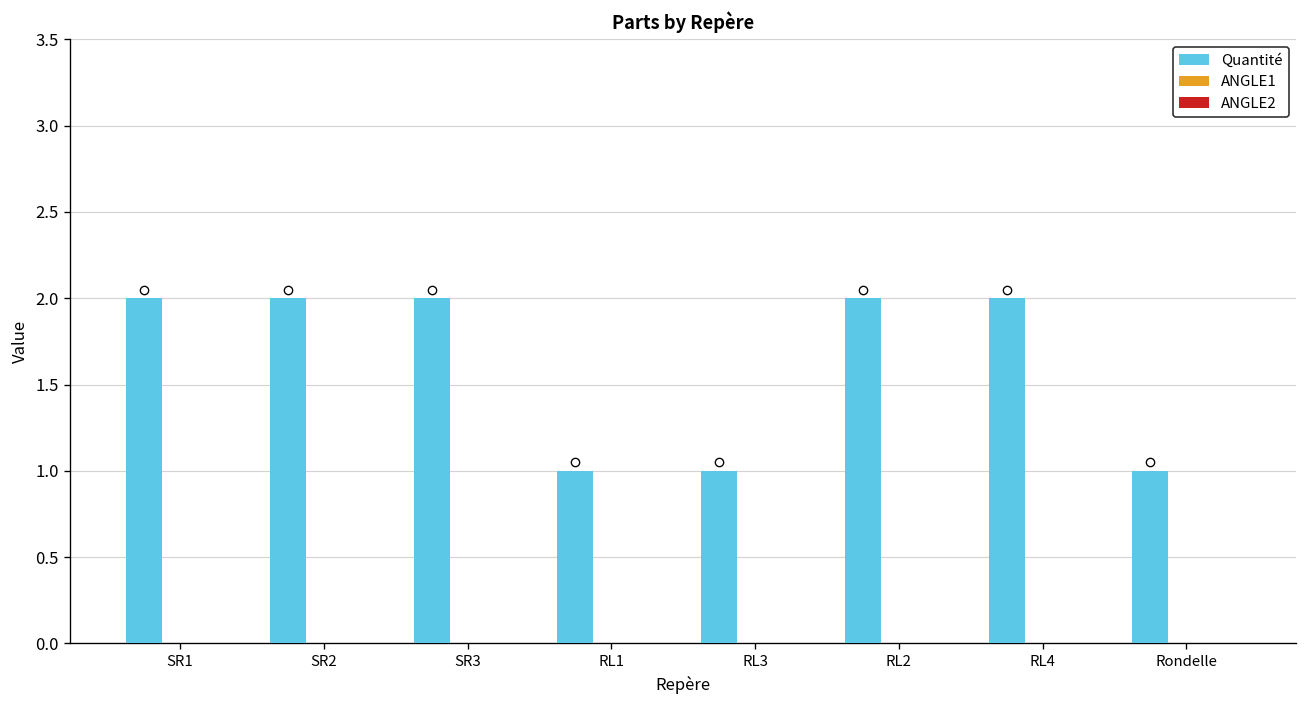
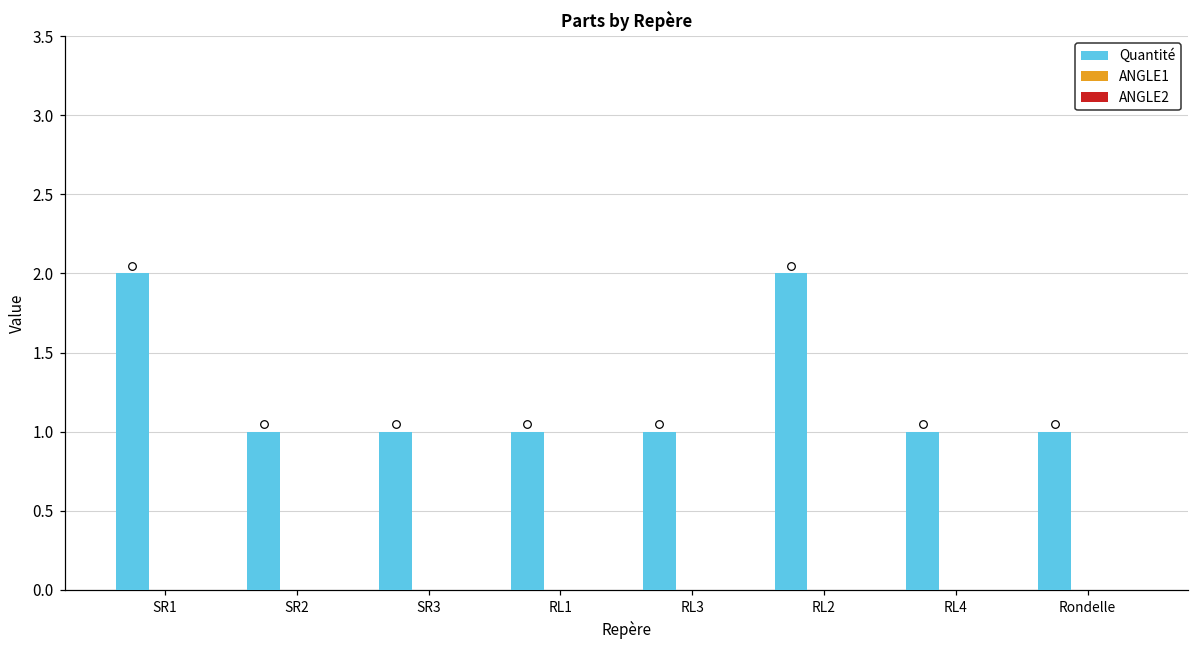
  {
    "Quantité": {
      "SR1": 2,
-     "SR2": 2,
-     "SR3": 2,
+     "SR2": 1,
+     "SR3": 1,
      "RL1": 1,
      "RL3": 1,
      "RL2": 2,
-     "RL4": 2,
+     "RL4": 1,
      "Rondelle": 1
    },
    "ANGLE1": {
      "SR1": 0,
      "SR2": 0,
      "SR3": 0,
      "RL1": 0,
      "RL3": 0,
      "RL2": 0,
      "RL4": 0,
      "Rondelle": 0
    },
    "ANGLE2": {
      "SR1": 0,
      "SR2": 0,
      "SR3": 0,
      "RL1": 0,
      "RL3": 0,
      "RL2": 0,
      "RL4": 0,
      "Rondelle": 0
    }
  }
